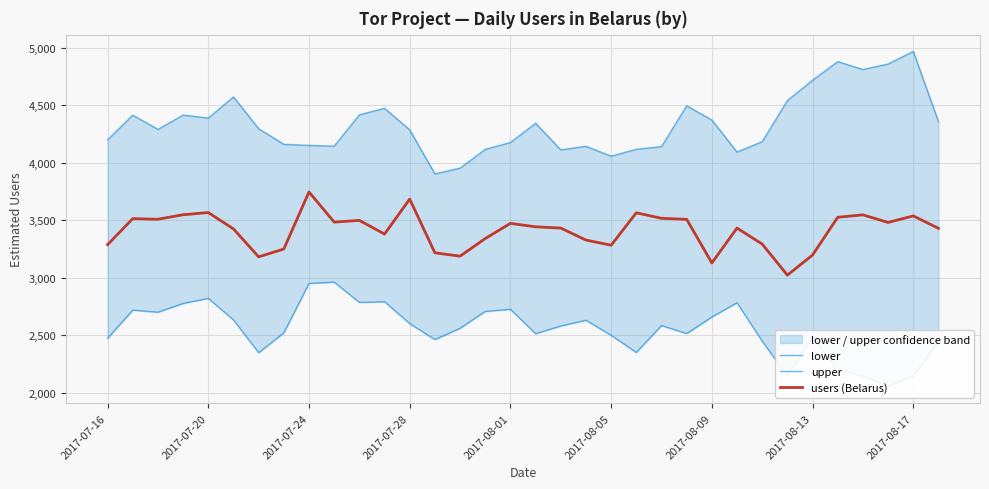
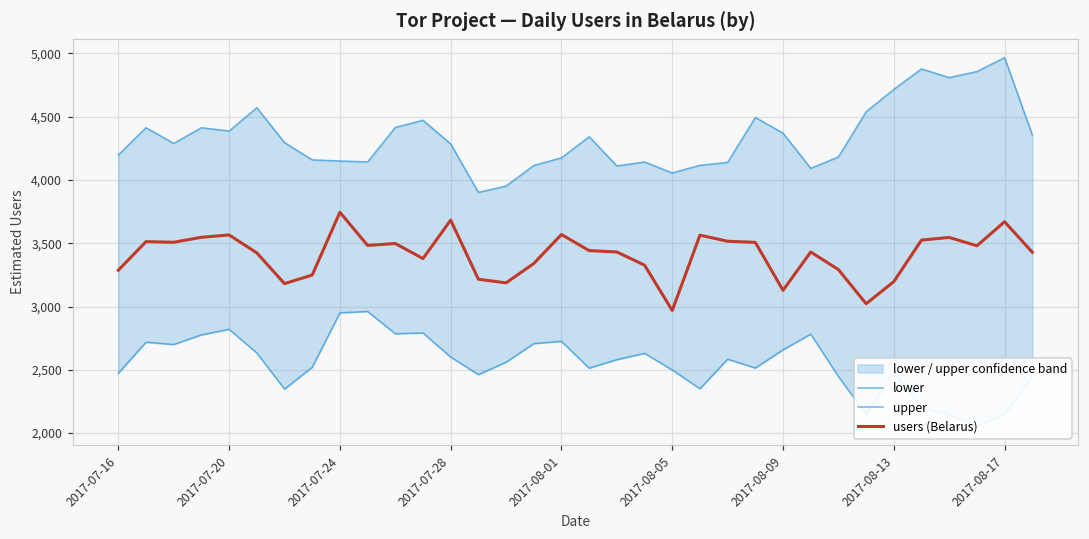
  {
    "users (Belarus)": {
      "2017-07-16": "3,290",
      "2017-07-20": "3,570",
      "2017-07-24": "3,750",
      "2017-07-28": "3,680",
-     "2017-08-01": "3,470",
-     "2017-08-05": "3,280",
+     "2017-08-01": "3,570",
+     "2017-08-05": "2,970",
      "2017-08-09": "3,130",
      "2017-08-13": "3,200",
-     "2017-08-17": "3,540"
+     "2017-08-17": "3,670"
    }
  }
